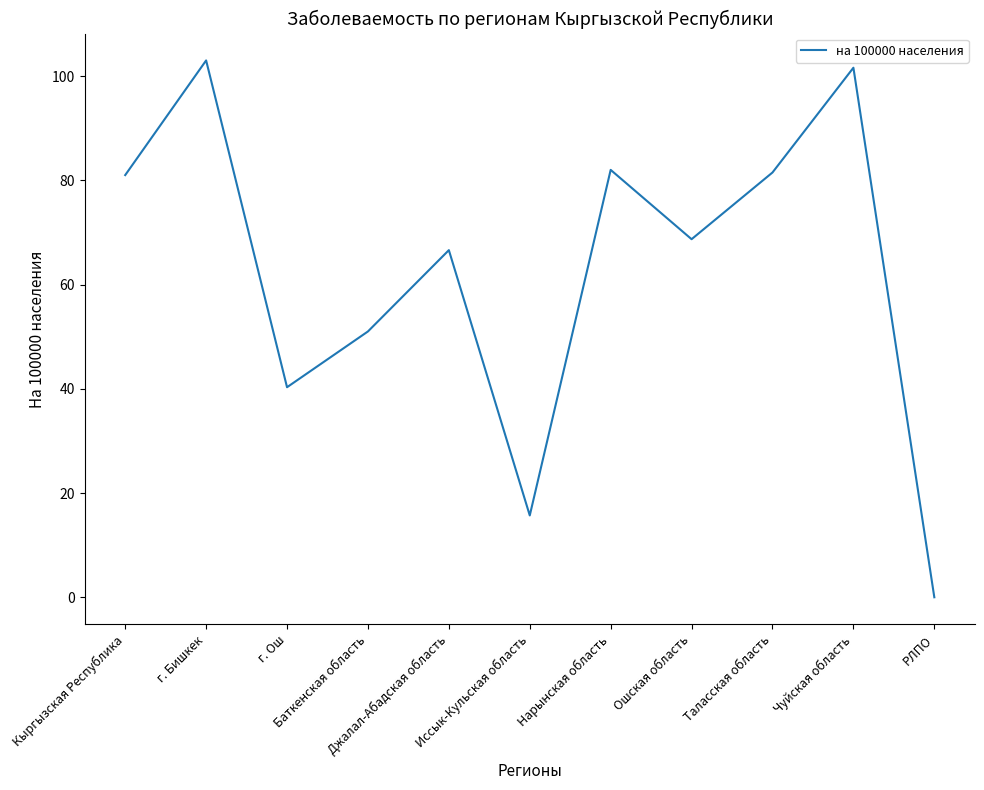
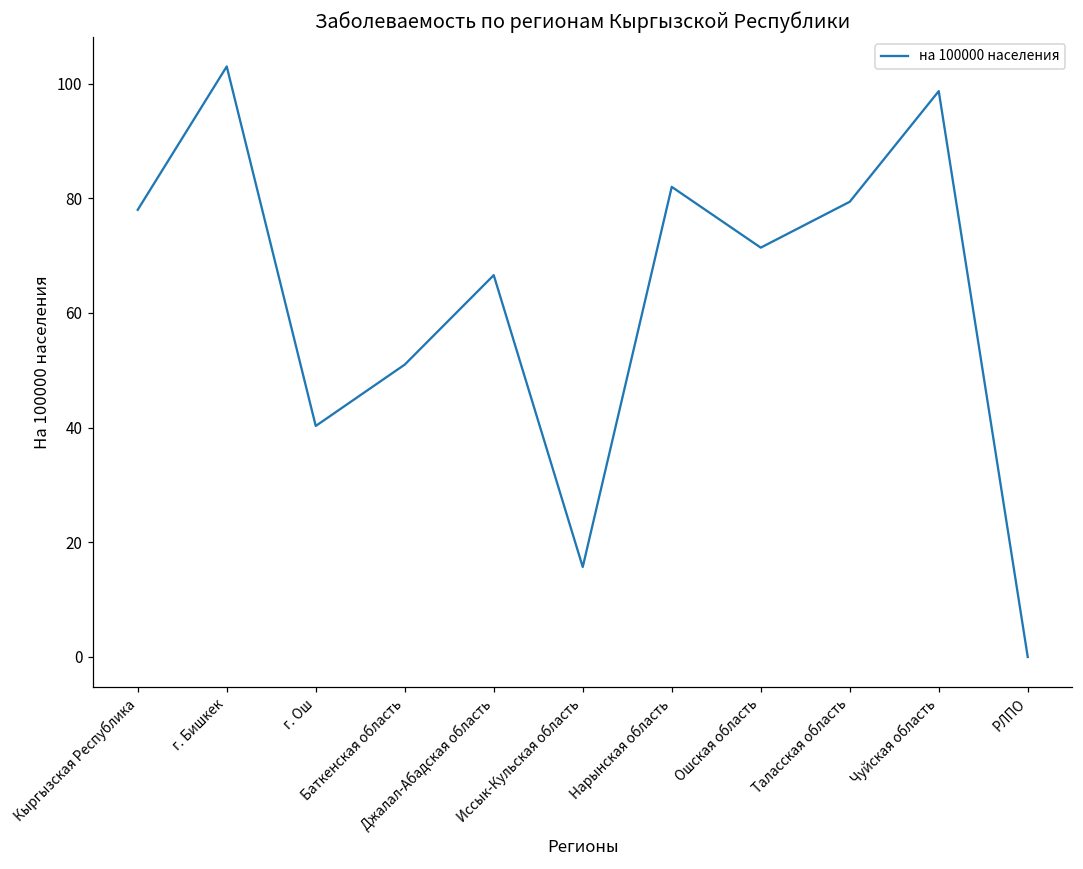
  {
-   "Кыргызская Республика": 81,
+   "Кыргызская Республика": 78,
    "г. Бишкек": 103,
    "г. Ош": 40,
    "Баткенская область": 51,
    "Джалал-Абадская область": 67,
    "Иссык-Кульская область": 16,
    "Нарынская область": 82,
-   "Ошская область": 69,
-   "Таласская область": 82,
-   "Чуйская область": 102,
+   "Ошская область": 71,
+   "Таласская область": 79,
+   "Чуйская область": 99,
    "РЛПО": 0
  }
